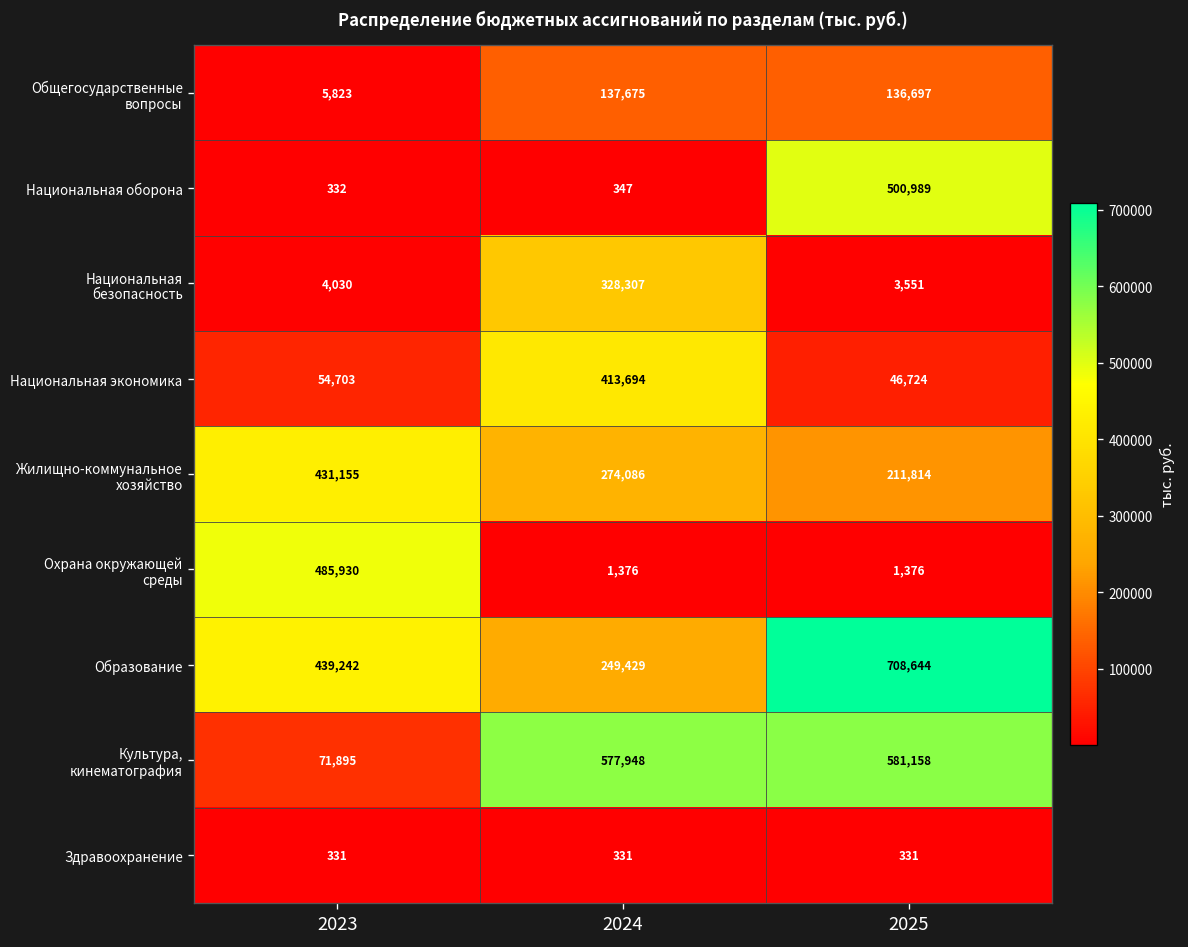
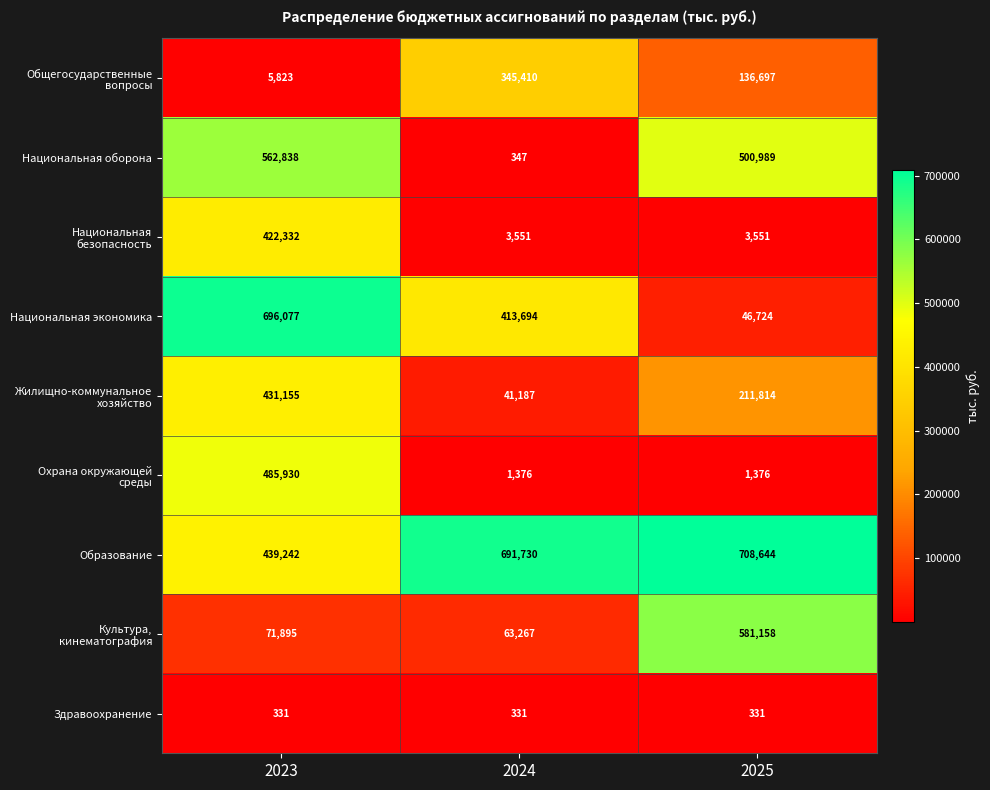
  {
    "Общегосударственные вопросы": {
      "2023": "5,823",
-     "2024": "137,675",
+     "2024": "345,410",
      "2025": "136,697"
    },
    "Национальная оборона": {
-     "2023": "332",
+     "2023": "562,838",
      "2024": "347",
      "2025": "500,989"
    },
    "Национальная безопасность": {
-     "2023": "4,030",
-     "2024": "328,307",
+     "2023": "422,332",
+     "2024": "3,551",
      "2025": "3,551"
    },
    "Национальная экономика": {
-     "2023": "54,703",
+     "2023": "696,077",
      "2024": "413,694",
      "2025": "46,724"
    },
    "Жилищно-коммунальное хозяйство": {
      "2023": "431,155",
-     "2024": "274,086",
+     "2024": "41,187",
      "2025": "211,814"
    },
    "Охрана окружающей среды": {
      "2023": "485,930",
      "2024": "1,376",
      "2025": "1,376"
    },
    "Образование": {
      "2023": "439,242",
-     "2024": "249,429",
+     "2024": "691,730",
      "2025": "708,644"
    },
    "Культура, кинематография": {
      "2023": "71,895",
-     "2024": "577,948",
+     "2024": "63,267",
      "2025": "581,158"
    },
    "Здравоохранение": {
      "2023": "331",
      "2024": "331",
      "2025": "331"
    }
  }
